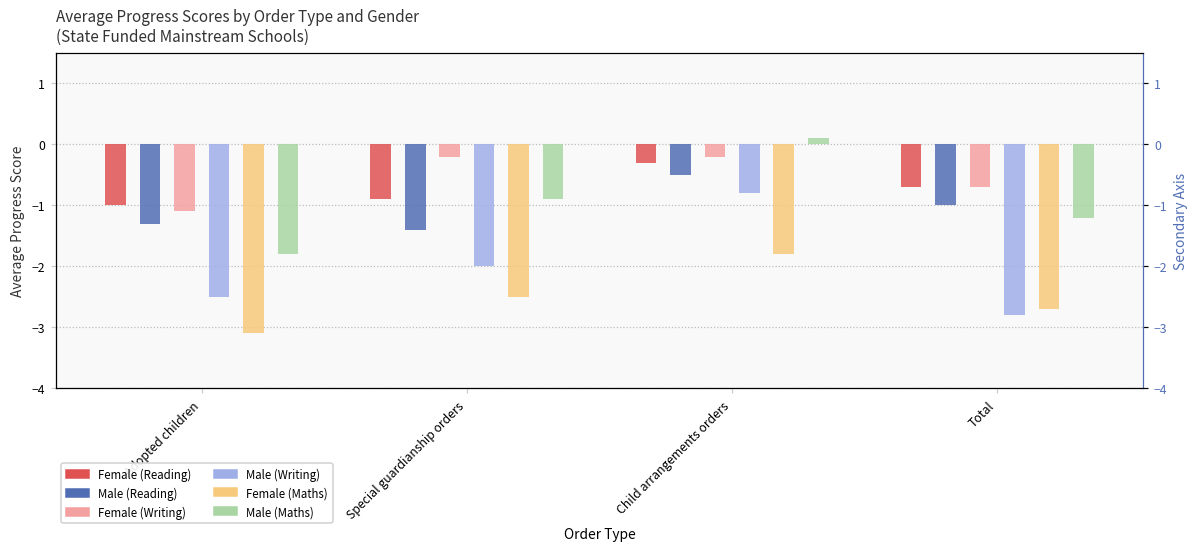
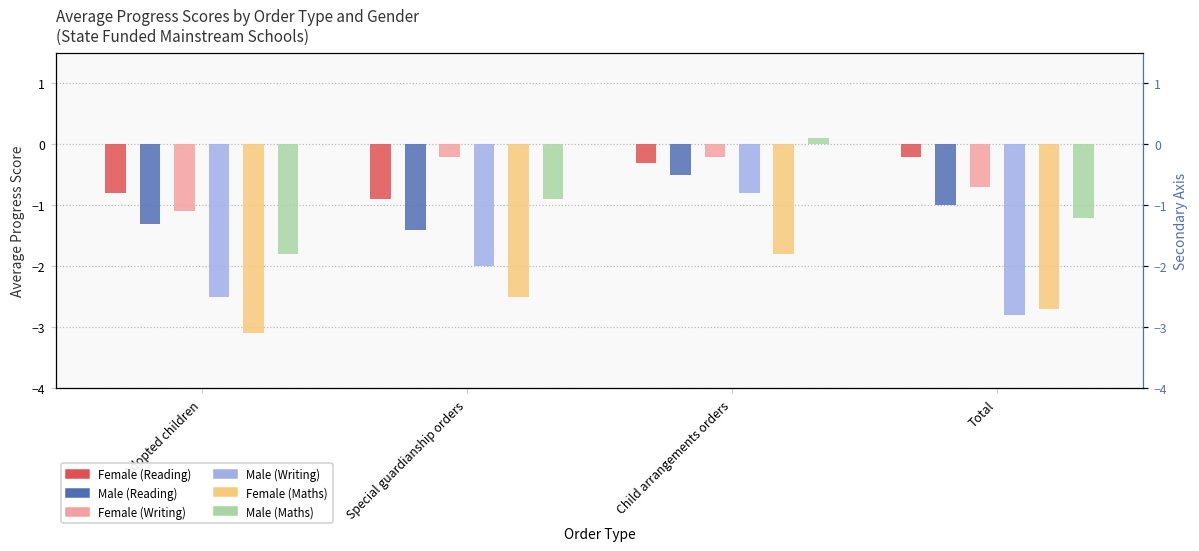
  {
    "Female (Reading)": {
-     "Adopted children": -1.0,
+     "Adopted children": -0.8,
      "Special guardianship orders": -0.9,
      "Child arrangements orders": -0.3,
-     "Total": -0.7
+     "Total": -0.2
    },
    "Male (Reading)": {
      "Adopted children": -1.3,
      "Special guardianship orders": -1.4,
      "Child arrangements orders": -0.5,
      "Total": -1.0
    },
    "Male (Writing)": {
      "Adopted children": -2.5,
      "Special guardianship orders": -2.0,
      "Child arrangements orders": -0.8,
      "Total": -2.8
    },
    "Male (Maths)": {
      "Adopted children": -1.8,
      "Special guardianship orders": -0.9,
      "Child arrangements orders": 0.1,
      "Total": -1.2
    }
  }
